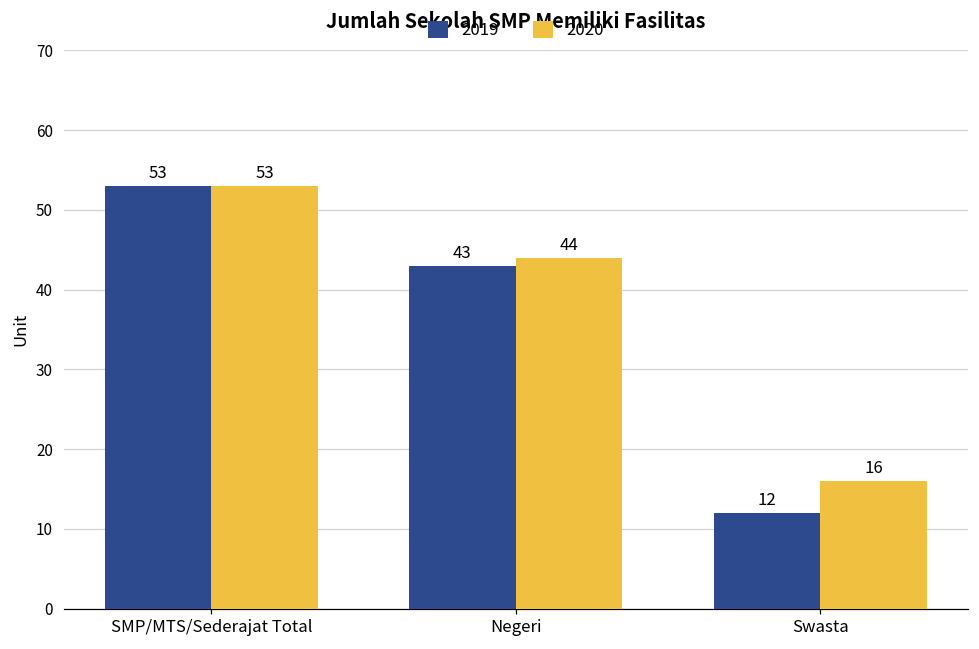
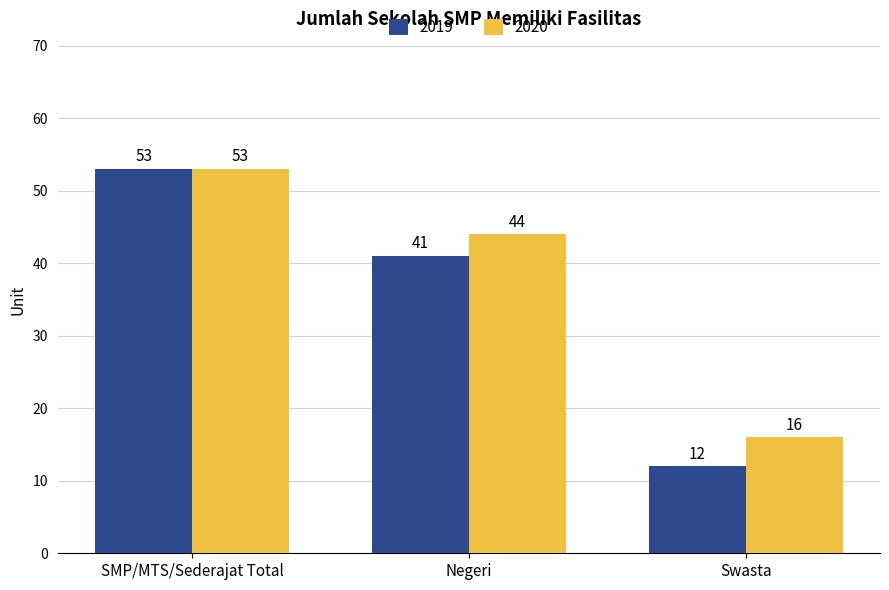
  {
    "2019": {
      "SMP/MTS/Sederajat Total": 53,
-     "Negeri": 43,
+     "Negeri": 41,
      "Swasta": 12
    },
    "2020": {
      "SMP/MTS/Sederajat Total": 53,
      "Negeri": 44,
      "Swasta": 16
    }
  }
